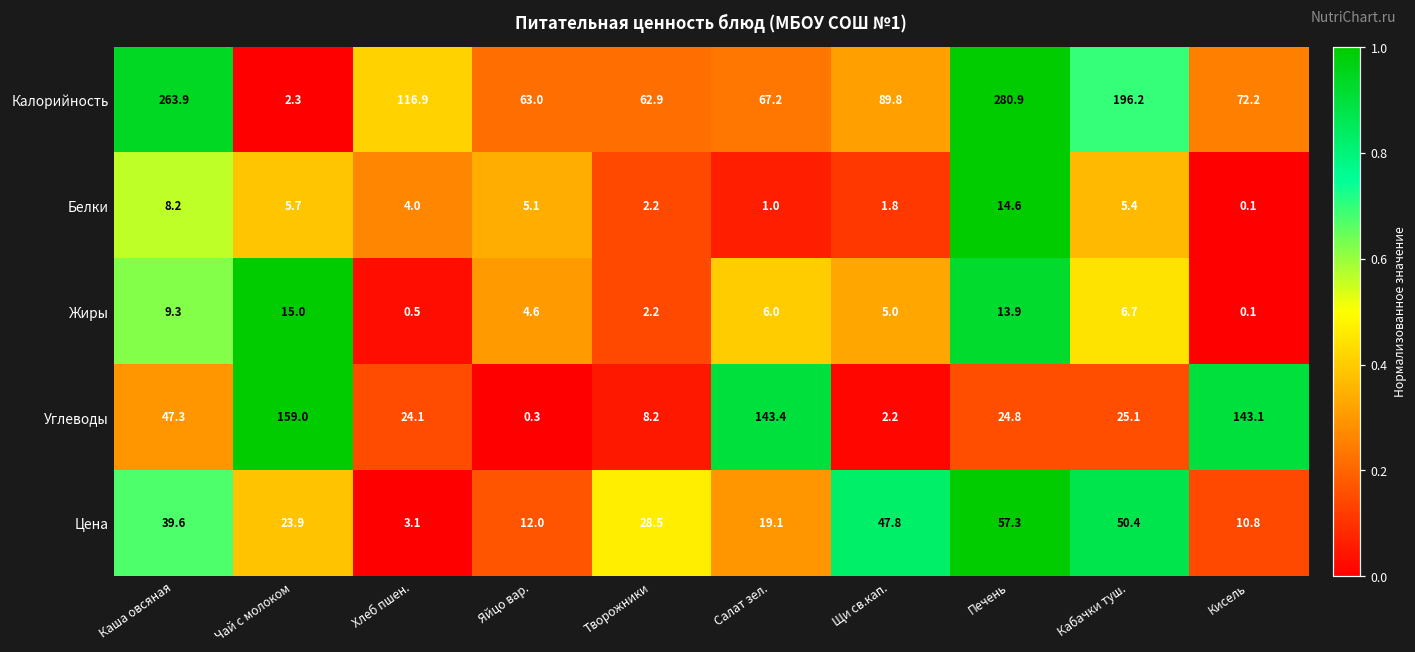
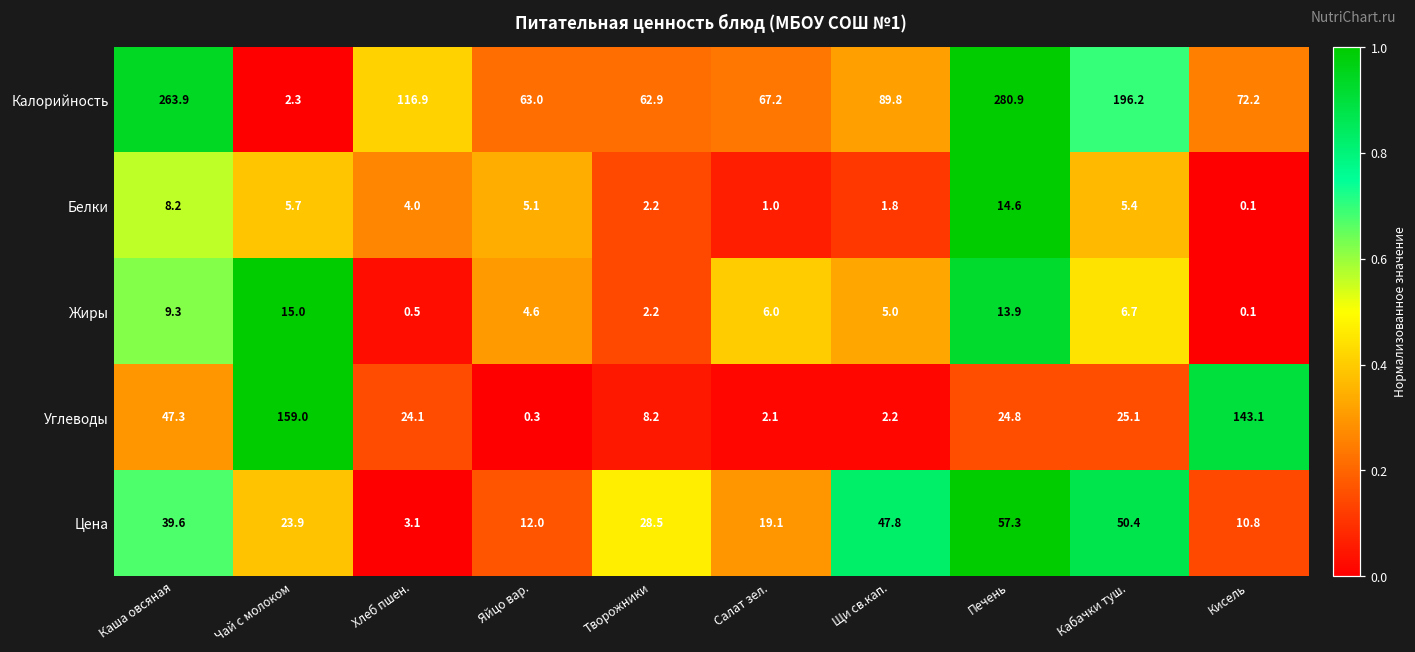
  {
    "Калорийность": {
      "Каша овсяная": 263.9,
      "Чай с молоком": 2.3,
      "Хлеб пшен.": 116.9,
      "Яйцо вар.": 63.0,
      "Творожники": 62.9,
      "Салат зел.": 67.2,
      "Щи св.кап.": 89.8,
      "Печень": 280.9,
      "Кабачки туш.": 196.2,
      "Кисель": 72.2
    },
    "Белки": {
      "Каша овсяная": 8.2,
      "Чай с молоком": 5.7,
      "Хлеб пшен.": 4.0,
      "Яйцо вар.": 5.1,
      "Творожники": 2.2,
      "Салат зел.": 1.0,
      "Щи св.кап.": 1.8,
      "Печень": 14.6,
      "Кабачки туш.": 5.4,
      "Кисель": 0.1
    },
    "Жиры": {
      "Каша овсяная": 9.3,
      "Чай с молоком": 15.0,
      "Хлеб пшен.": 0.5,
      "Яйцо вар.": 4.6,
      "Творожники": 2.2,
      "Салат зел.": 6.0,
      "Щи св.кап.": 5.0,
      "Печень": 13.9,
      "Кабачки туш.": 6.7,
      "Кисель": 0.1
    },
    "Углеводы": {
      "Каша овсяная": 47.3,
      "Чай с молоком": 159.0,
      "Хлеб пшен.": 24.1,
      "Яйцо вар.": 0.3,
      "Творожники": 8.2,
-     "Салат зел.": 143.4,
+     "Салат зел.": 2.1,
      "Щи св.кап.": 2.2,
      "Печень": 24.8,
      "Кабачки туш.": 25.1,
      "Кисель": 143.1
    },
    "Цена": {
      "Каша овсяная": 39.6,
      "Чай с молоком": 23.9,
      "Хлеб пшен.": 3.1,
      "Яйцо вар.": 12.0,
      "Творожники": 28.5,
      "Салат зел.": 19.1,
      "Щи св.кап.": 47.8,
      "Печень": 57.3,
      "Кабачки туш.": 50.4,
      "Кисель": 10.8
    }
  }
